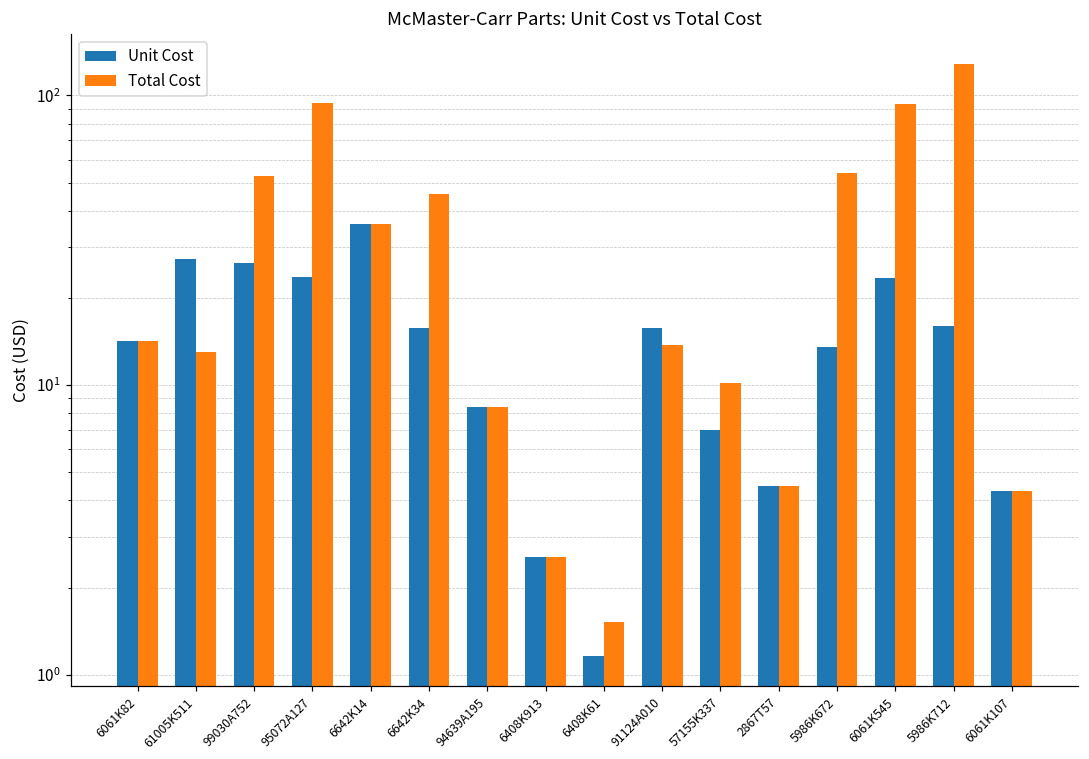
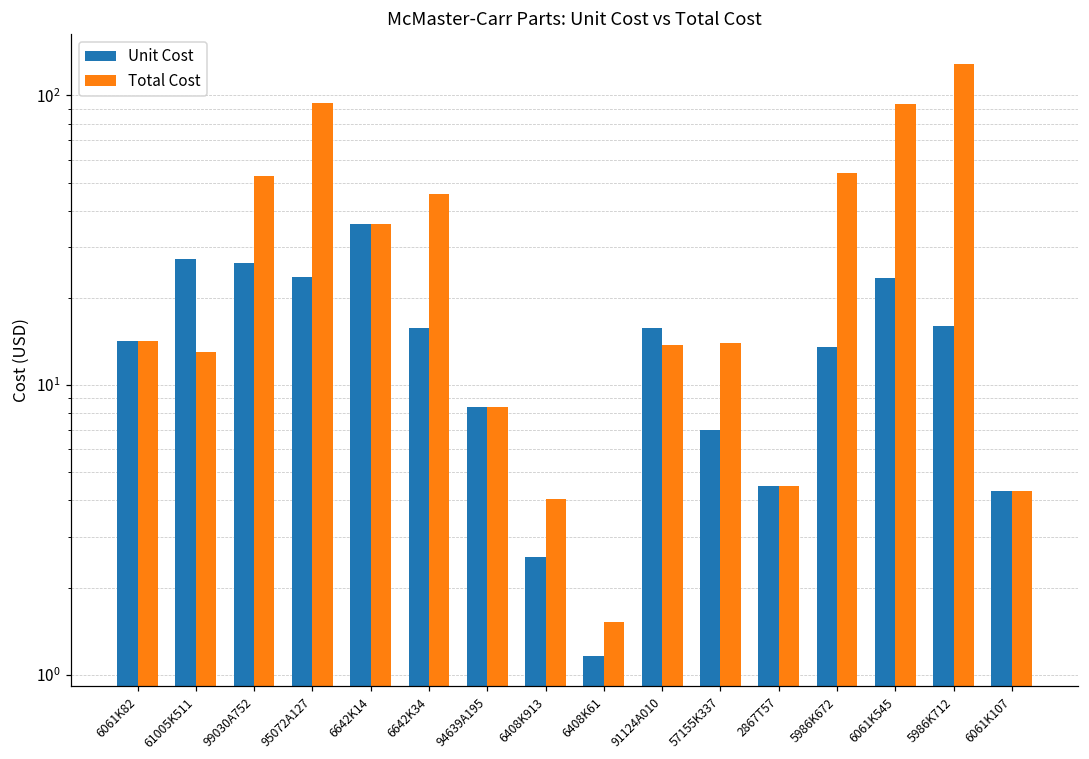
  {
    "Unit Cost": {
      "6061K82": 14,
      "61005K511": 27,
      "99030A752": 26,
      "95072A127": 24,
      "6642K14": 36,
      "6642K34": 16,
      "94639A195": 8.4,
      "6408K913": 2.5,
      "6408K61": 1.2,
      "91124A010": 16,
      "57155K337": 7.0,
      "2867T57": 4.5,
      "5986K672": 14,
      "6061K545": 23,
      "5986K712": 16,
      "6061K107": 4.3
    },
    "Total Cost": {
      "6061K82": 14,
      "61005K511": 13,
      "99030A752": 53,
      "95072A127": 94,
      "6642K14": 36,
      "6642K34": 46,
      "94639A195": 8.4,
-     "6408K913": 2.5,
+     "6408K913": 4.0,
      "6408K61": 1.5,
      "91124A010": 14,
-     "57155K337": 10.2,
+     "57155K337": 14,
      "2867T57": 4.5,
      "5986K672": 54,
      "6061K545": 94,
      "5986K712": 130,
      "6061K107": 4.3
    }
  }
